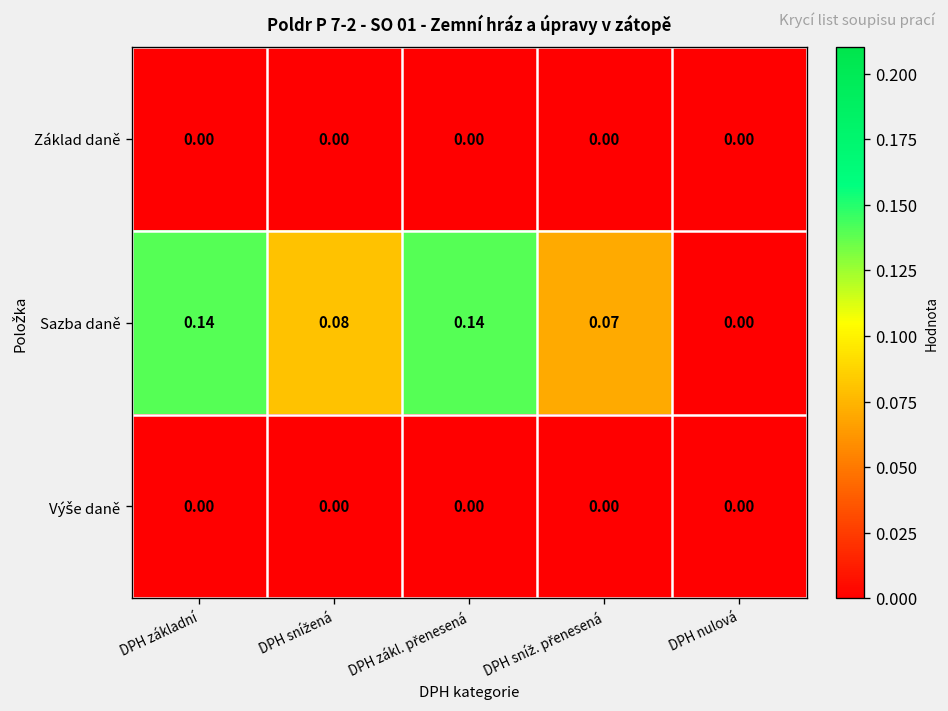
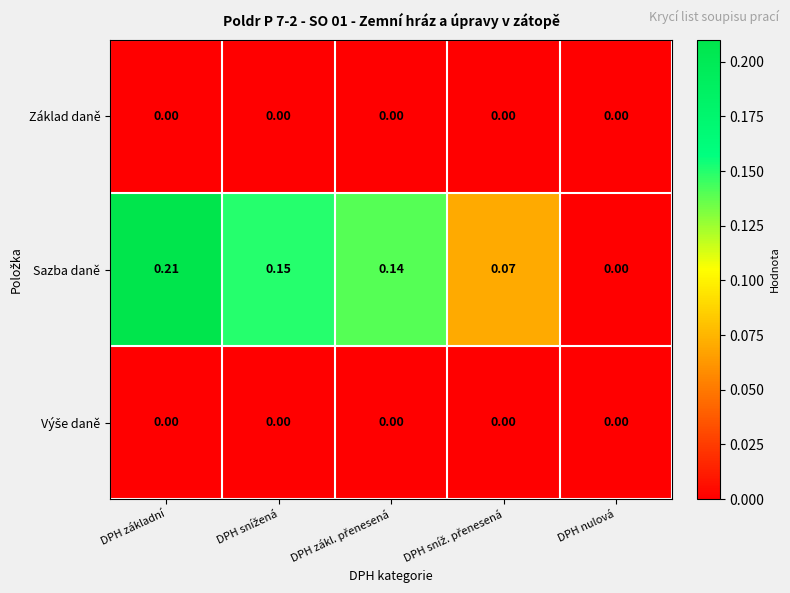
  {
    "Základ daně": {
      "DPH základní": 0.00,
      "DPH snížená": 0.00,
      "DPH zákl. přenesená": 0.00,
      "DPH sníž. přenesená": 0.00,
      "DPH nulová": 0.00
    },
    "Sazba daně": {
-     "DPH základní": 0.14,
-     "DPH snížená": 0.08,
+     "DPH základní": 0.21,
+     "DPH snížená": 0.15,
      "DPH zákl. přenesená": 0.14,
      "DPH sníž. přenesená": 0.07,
      "DPH nulová": 0.00
    },
    "Výše daně": {
      "DPH základní": 0.00,
      "DPH snížená": 0.00,
      "DPH zákl. přenesená": 0.00,
      "DPH sníž. přenesená": 0.00,
      "DPH nulová": 0.00
    }
  }
